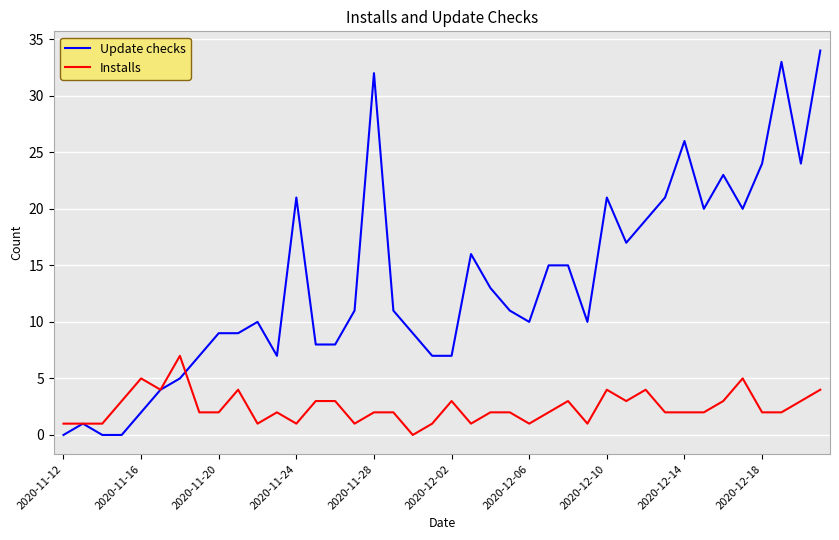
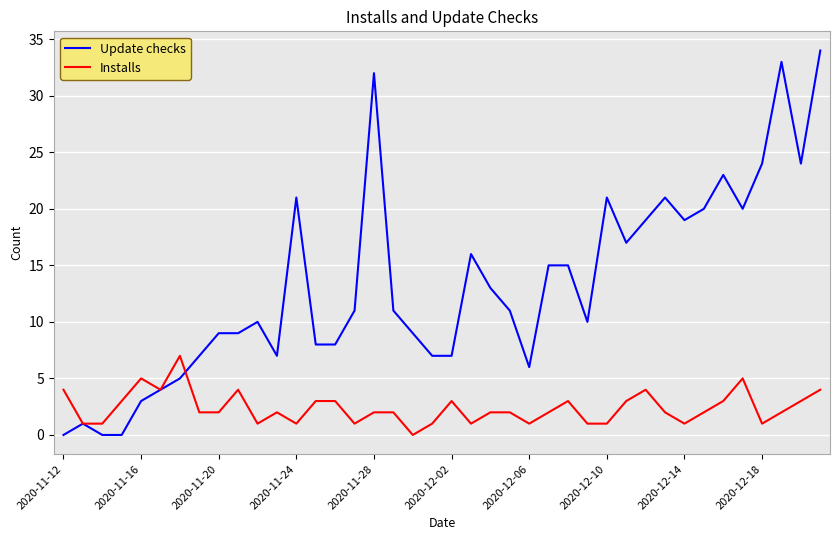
  {
    "Update checks": {
      "2020-11-12": 0,
-     "2020-11-16": 2,
+     "2020-11-16": 3,
      "2020-11-20": 9,
      "2020-11-24": 21,
      "2020-11-28": 32,
      "2020-12-02": 7,
-     "2020-12-06": 10,
+     "2020-12-06": 6,
      "2020-12-10": 21,
-     "2020-12-14": 26,
+     "2020-12-14": 19,
      "2020-12-18": 24
    },
    "Installs": {
-     "2020-11-12": 1,
+     "2020-11-12": 4,
      "2020-11-16": 5,
      "2020-11-20": 2,
      "2020-11-24": 1,
      "2020-11-28": 2,
      "2020-12-02": 3,
      "2020-12-06": 1,
-     "2020-12-10": 4,
-     "2020-12-14": 2,
-     "2020-12-18": 2
+     "2020-12-10": 1,
+     "2020-12-14": 1,
+     "2020-12-18": 1
    }
  }
